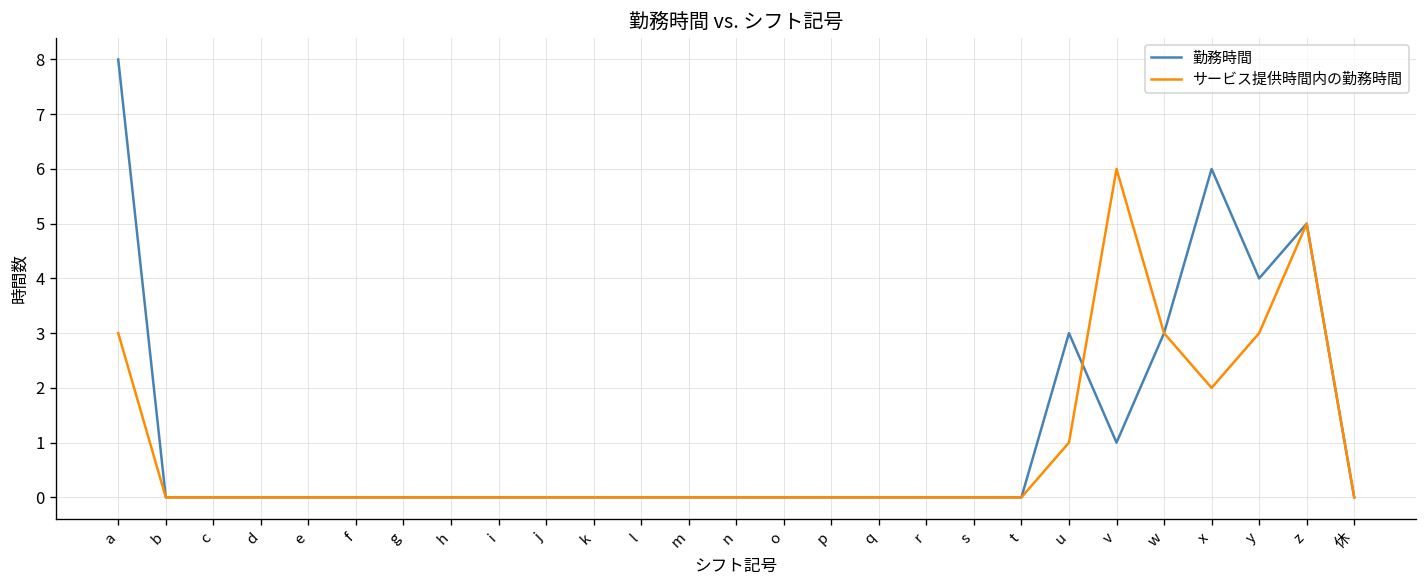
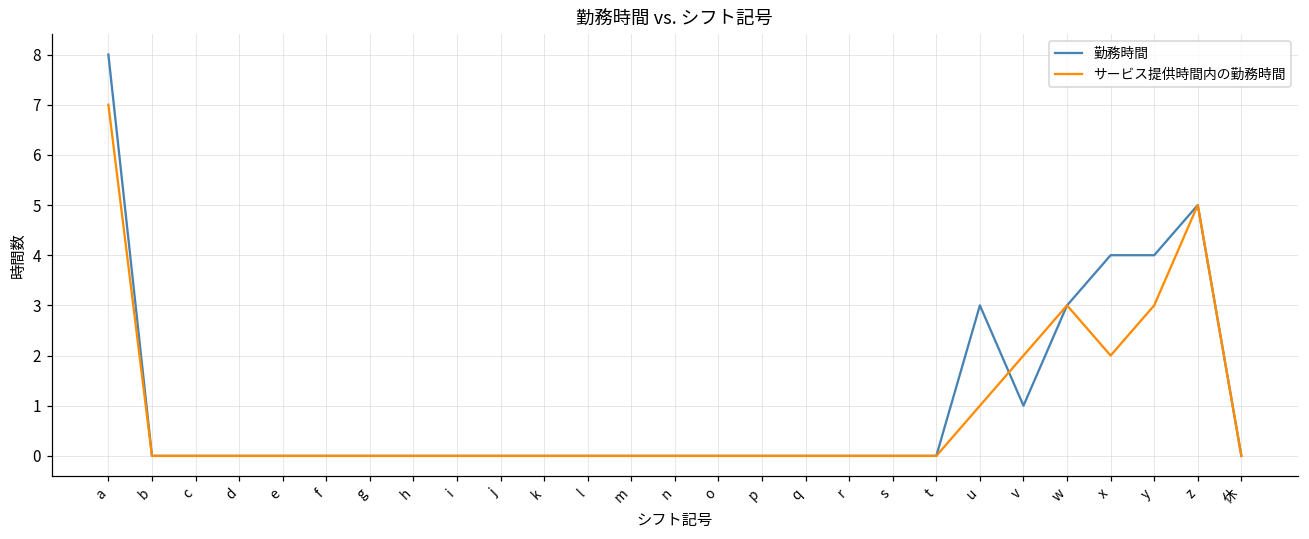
  {
    "勤務時間": {
      "a": 8,
      "u": 3,
      "v": 1,
-     "x": 6,
+     "x": 4,
      "y": 4
    },
    "サービス提供時間内の勤務時間": {
-     "a": 3,
+     "a": 7,
      "u": 1,
-     "v": 6,
+     "v": 2,
      "x": 2,
      "y": 3
    }
  }
